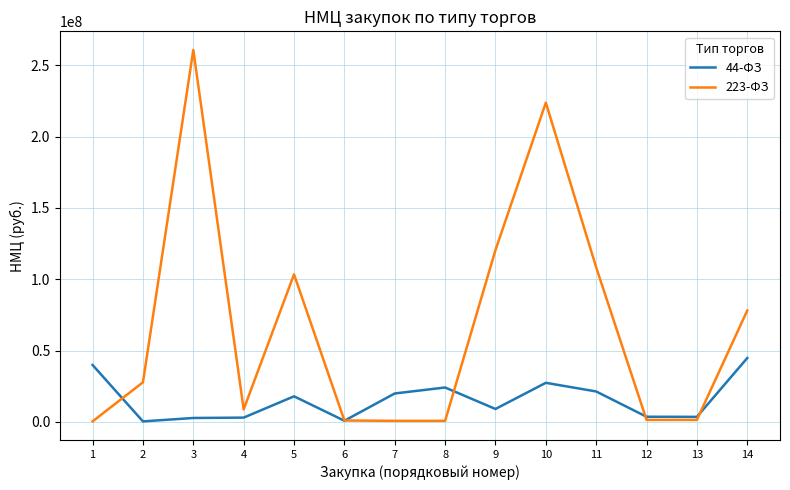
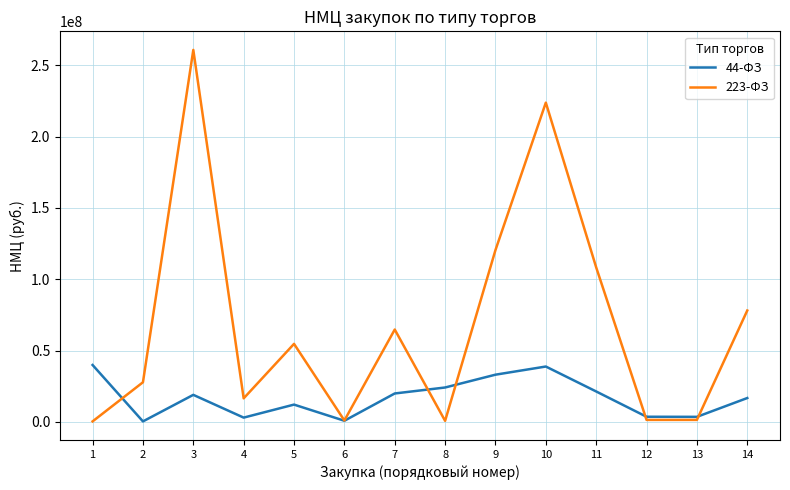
  {
    "44-ФЗ": {
      "1": 40000000,
      "2": 0,
-     "3": 3000000,
+     "3": 19000000,
      "4": 3000000,
-     "5": 18000000,
+     "5": 12000000,
      "7": 20000000,
      "8": 24000000,
-     "9": 9000000,
-     "10": 27000000,
+     "9": 33000000,
+     "10": 39000000,
      "11": 21000000,
      "12": 4000000,
      "13": 4000000,
-     "14": 45000000
+     "14": 17000000
    },
    "223-ФЗ": {
      "1": 0,
      "2": 28000000,
      "3": 261000000,
-     "4": 9000000,
-     "5": 103000000,
-     "7": 1000000,
+     "4": 17000000,
+     "5": 55000000,
+     "7": 65000000,
      "8": 1000000,
      "9": 120000000,
      "10": 224000000,
      "11": 108000000,
      "12": 1000000,
      "13": 1000000,
      "14": 78000000
    }
  }
